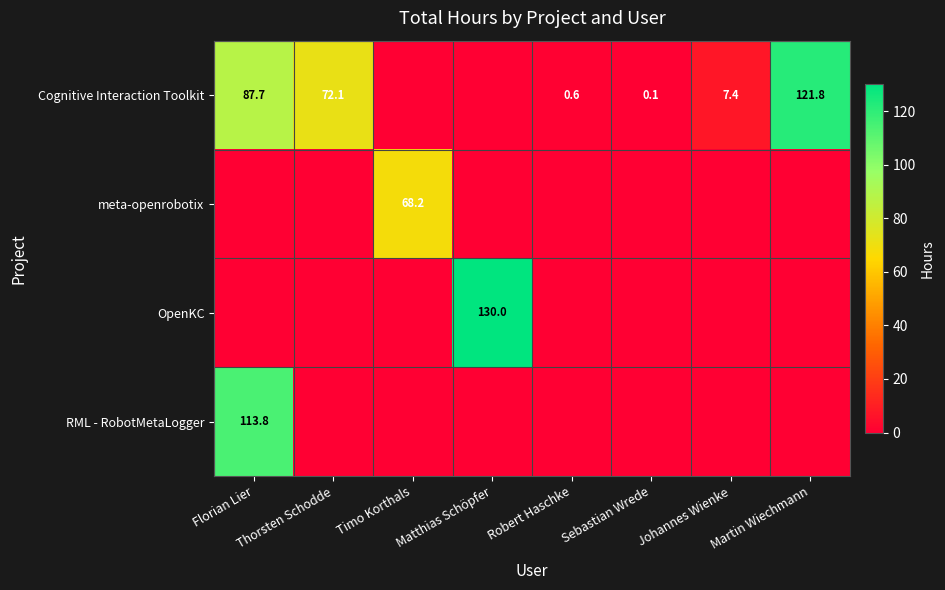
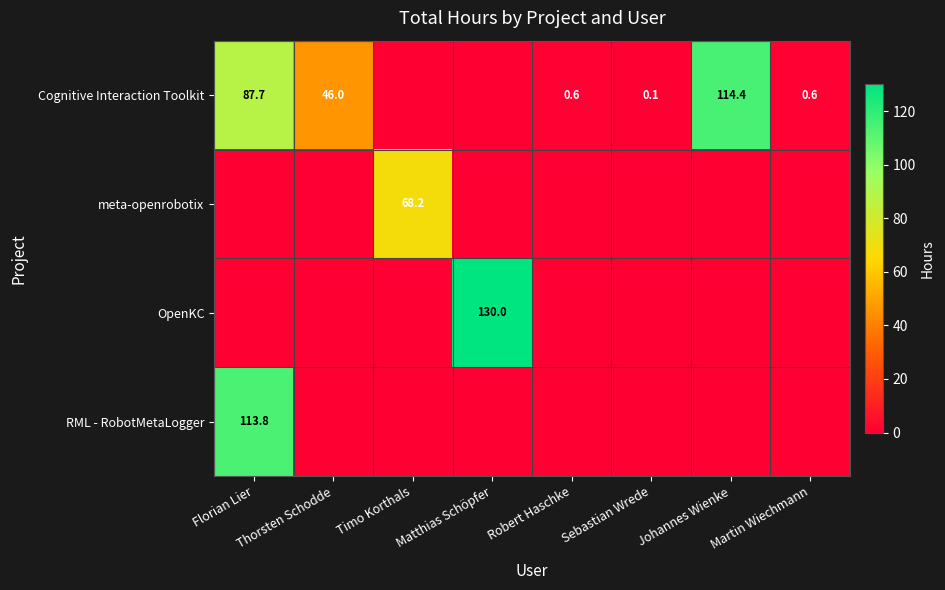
  {
    "Cognitive Interaction Toolkit": {
      "Florian Lier": 87.7,
-     "Thorsten Schodde": 72.1,
+     "Thorsten Schodde": 46.0,
      "Robert Haschke": 0.6,
      "Sebastian Wrede": 0.1,
-     "Johannes Wienke": 7.4,
-     "Martin Wiechmann": 121.8
+     "Johannes Wienke": 114.4,
+     "Martin Wiechmann": 0.6
    },
    "meta-openrobotix": {
      "Timo Korthals": 68.2
    },
    "OpenKC": {
      "Matthias Schöpfer": 130.0
    },
    "RML - RobotMetaLogger": {
      "Florian Lier": 113.8
    }
  }
